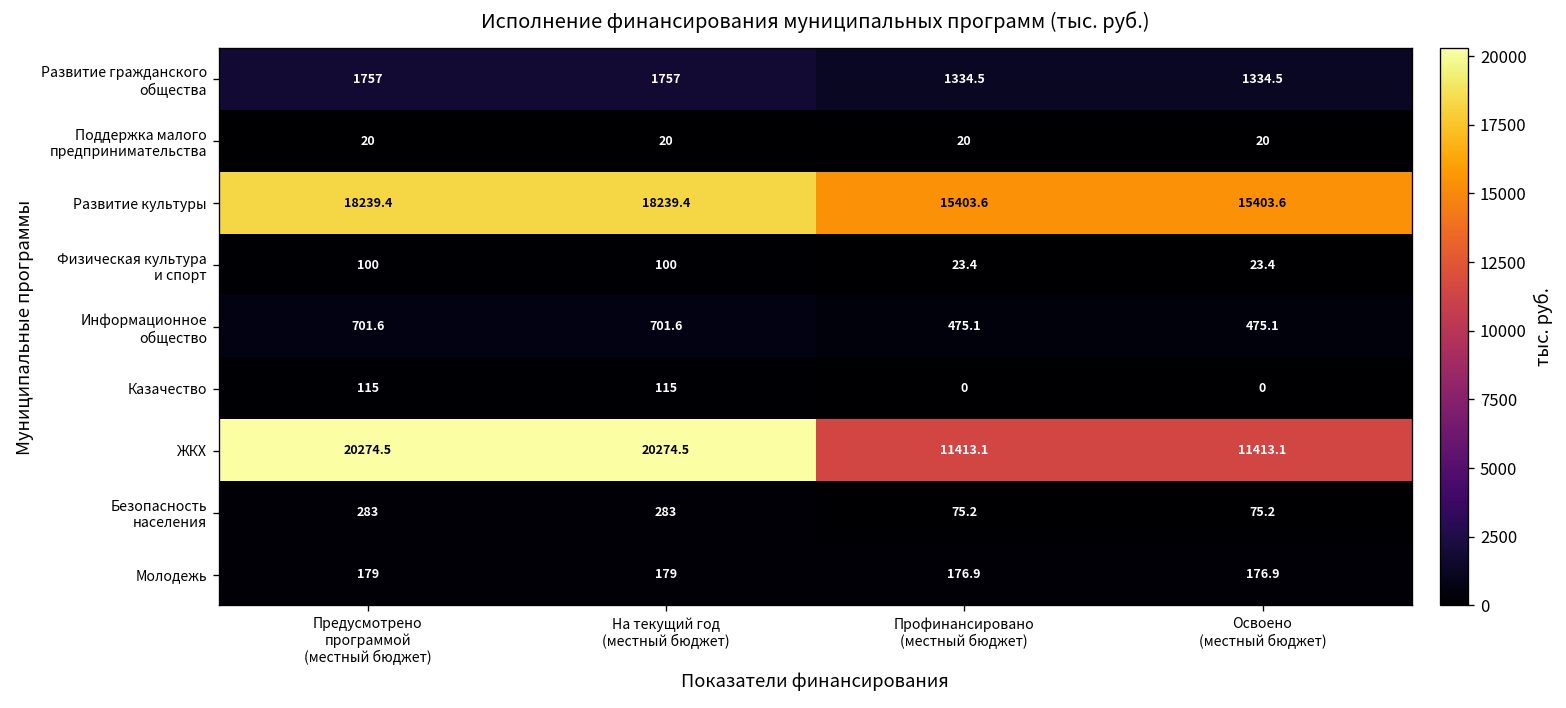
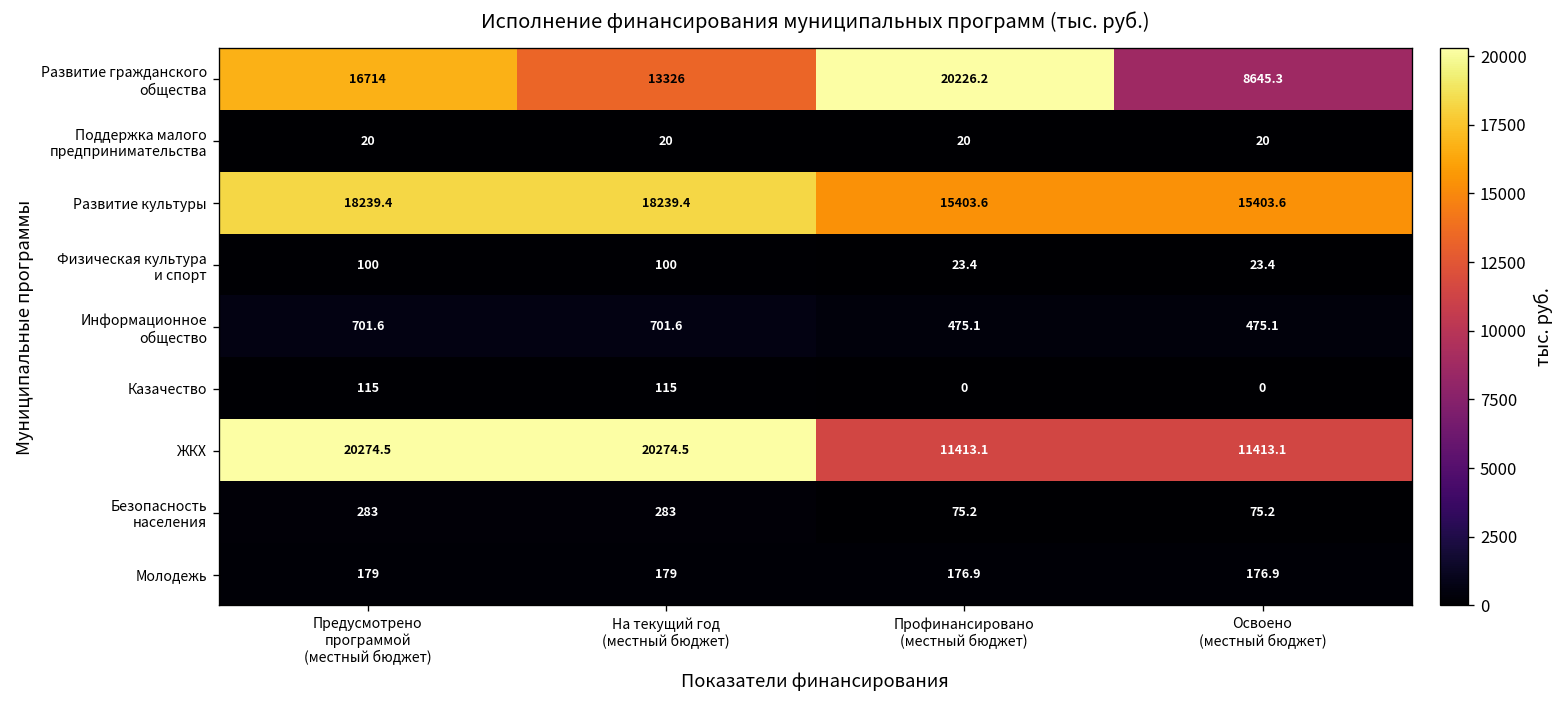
  {
    "Развитие гражданского общества": {
-     "Предусмотрено программой (местный бюджет)": 1757,
-     "На текущий год (местный бюджет)": 1757,
-     "Профинансировано (местный бюджет)": 1334.5,
-     "Освоено (местный бюджет)": 1334.5
+     "Предусмотрено программой (местный бюджет)": 16714,
+     "На текущий год (местный бюджет)": 13326,
+     "Профинансировано (местный бюджет)": 20226.2,
+     "Освоено (местный бюджет)": 8645.3
    },
    "Поддержка малого предпринимательства": {
      "Предусмотрено программой (местный бюджет)": 20,
      "На текущий год (местный бюджет)": 20,
      "Профинансировано (местный бюджет)": 20,
      "Освоено (местный бюджет)": 20
    },
    "Развитие культуры": {
      "Предусмотрено программой (местный бюджет)": 18239.4,
      "На текущий год (местный бюджет)": 18239.4,
      "Профинансировано (местный бюджет)": 15403.6,
      "Освоено (местный бюджет)": 15403.6
    },
    "Физическая культура и спорт": {
      "Предусмотрено программой (местный бюджет)": 100,
      "На текущий год (местный бюджет)": 100,
      "Профинансировано (местный бюджет)": 23.4,
      "Освоено (местный бюджет)": 23.4
    },
    "Информационное общество": {
      "Предусмотрено программой (местный бюджет)": 701.6,
      "На текущий год (местный бюджет)": 701.6,
      "Профинансировано (местный бюджет)": 475.1,
      "Освоено (местный бюджет)": 475.1
    },
    "Казачество": {
      "Предусмотрено программой (местный бюджет)": 115,
      "На текущий год (местный бюджет)": 115,
      "Профинансировано (местный бюджет)": 0,
      "Освоено (местный бюджет)": 0
    },
    "ЖКХ": {
      "Предусмотрено программой (местный бюджет)": 20274.5,
      "На текущий год (местный бюджет)": 20274.5,
      "Профинансировано (местный бюджет)": 11413.1,
      "Освоено (местный бюджет)": 11413.1
    },
    "Безопасность населения": {
      "Предусмотрено программой (местный бюджет)": 283,
      "На текущий год (местный бюджет)": 283,
      "Профинансировано (местный бюджет)": 75.2,
      "Освоено (местный бюджет)": 75.2
    },
    "Молодежь": {
      "Предусмотрено программой (местный бюджет)": 179,
      "На текущий год (местный бюджет)": 179,
      "Профинансировано (местный бюджет)": 176.9,
      "Освоено (местный бюджет)": 176.9
    }
  }
